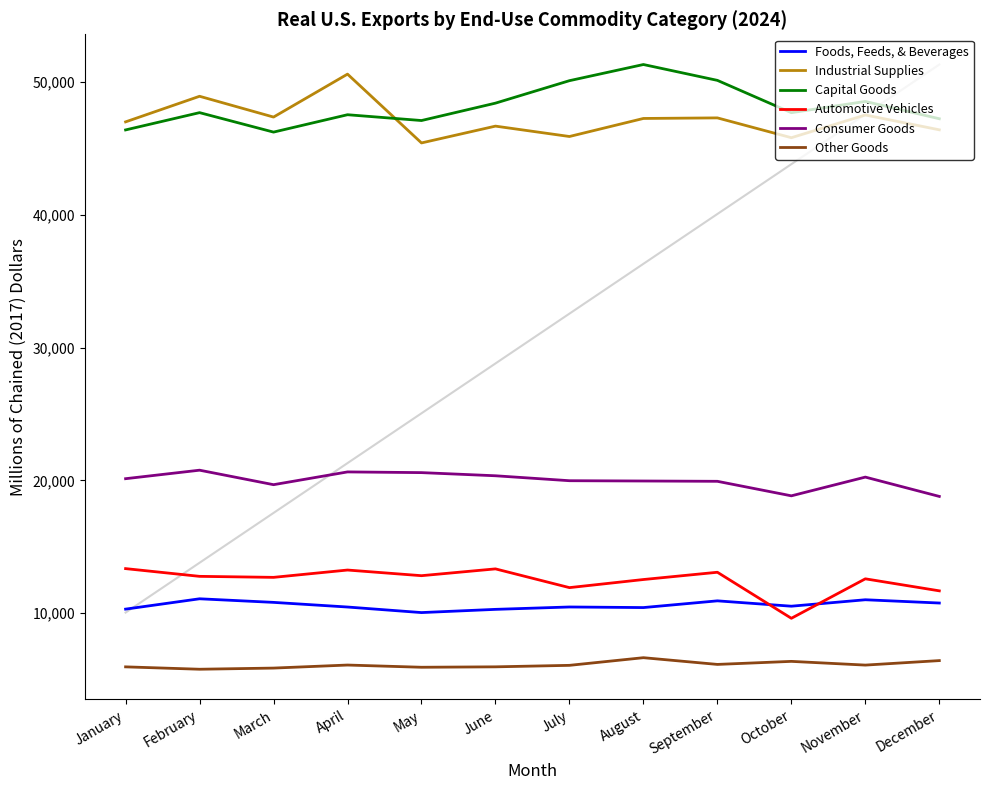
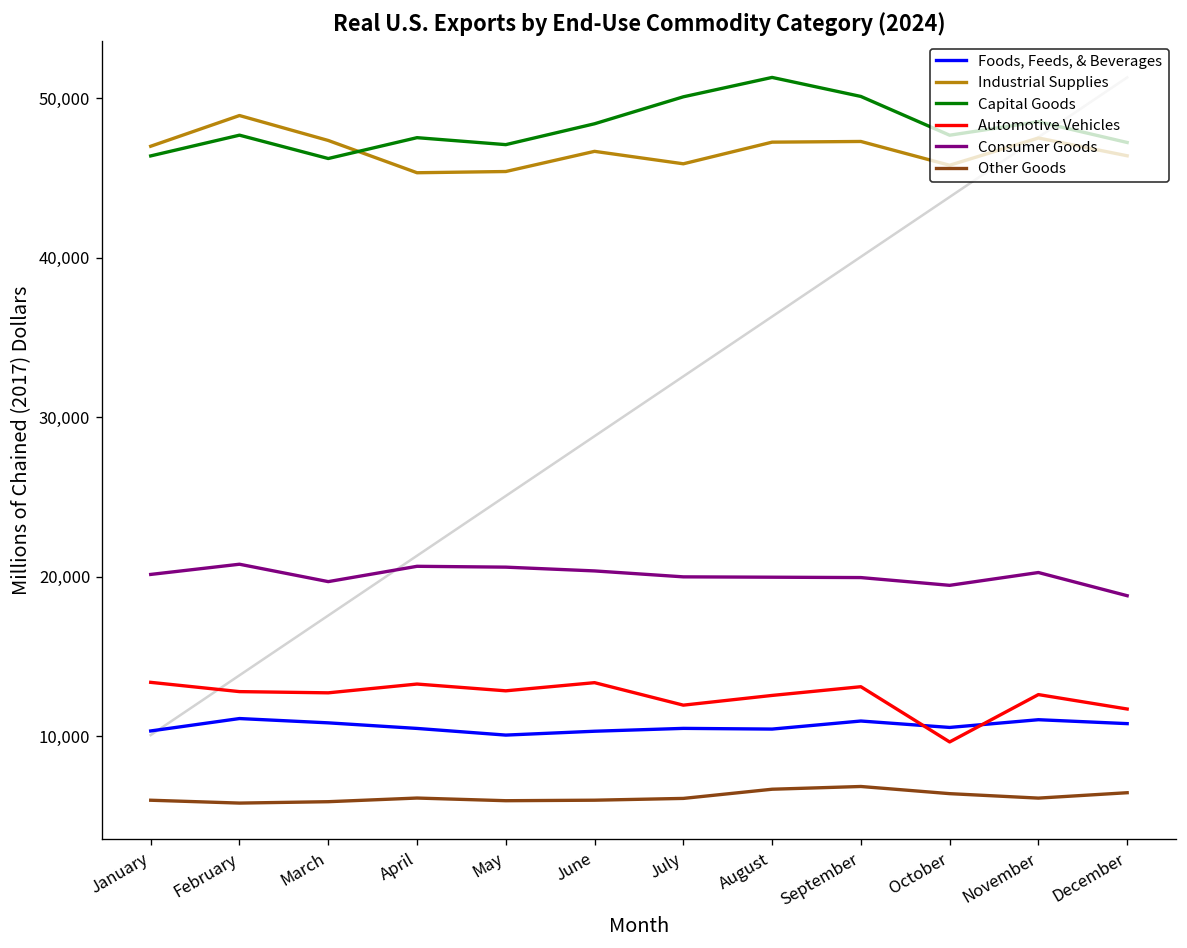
  {
    "Foods, Feeds, & Beverages": {
      "January": "10,300",
      "February": "11,100",
      "March": "10,800",
      "April": "10,500",
      "May": "10,100",
      "June": "10,300",
      "July": "10,500",
      "August": "10,400",
      "September": "10,900",
      "October": "10,500",
      "November": "11,000",
      "December": "10,800"
    },
    "Industrial Supplies": {
      "January": "47,000",
      "February": "48,900",
      "March": "47,400",
-     "April": "50,600",
+     "April": "45,300",
      "May": "45,400",
      "June": "46,700",
      "July": "45,900",
      "August": "47,200",
      "September": "47,300"
    },
    "Capital Goods": {
      "January": "46,400",
      "February": "47,700",
      "March": "46,200",
      "April": "47,500",
      "May": "47,100",
      "June": "48,400",
      "July": "50,100",
      "August": "51,300",
      "September": "50,100"
    },
    "Automotive Vehicles": {
      "January": "13,400",
      "February": "12,800",
      "March": "12,700",
      "April": "13,300",
      "May": "12,800",
      "June": "13,300",
      "July": "11,900",
      "August": "12,500",
      "September": "13,100",
      "October": "9,600",
      "November": "12,600",
      "December": "11,700"
    },
    "Consumer Goods": {
      "January": "20,100",
      "February": "20,800",
      "March": "19,700",
      "April": "20,600",
      "May": "20,600",
      "June": "20,400",
      "July": "20,000",
      "August": "20,000",
      "September": "19,900",
-     "October": "18,800",
+     "October": "19,400",
      "November": "20,300",
      "December": "18,800"
    },
    "Other Goods": {
      "January": "6,000",
      "February": "5,800",
      "March": "5,900",
      "April": "6,100",
      "May": "5,900",
      "June": "6,000",
      "July": "6,100",
      "August": "6,700",
-     "September": "6,200",
+     "September": "6,800",
      "October": "6,400",
      "November": "6,100",
      "December": "6,400"
    }
  }
